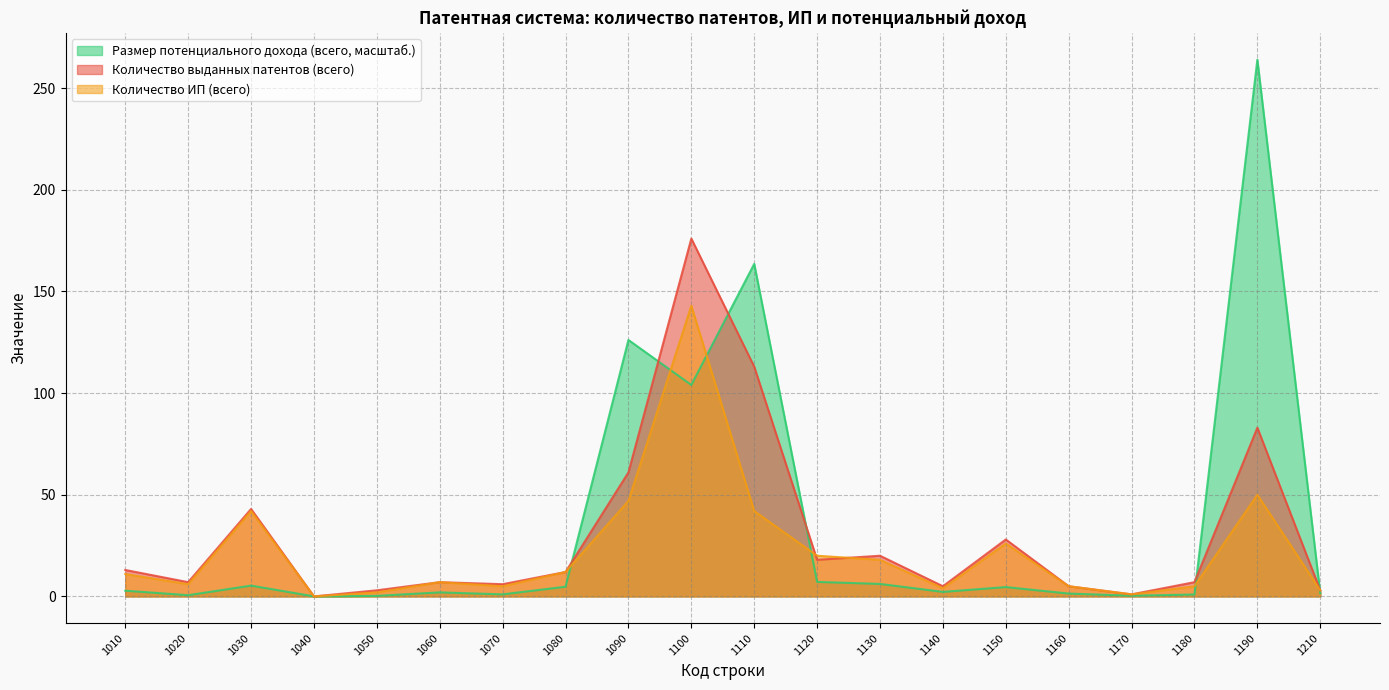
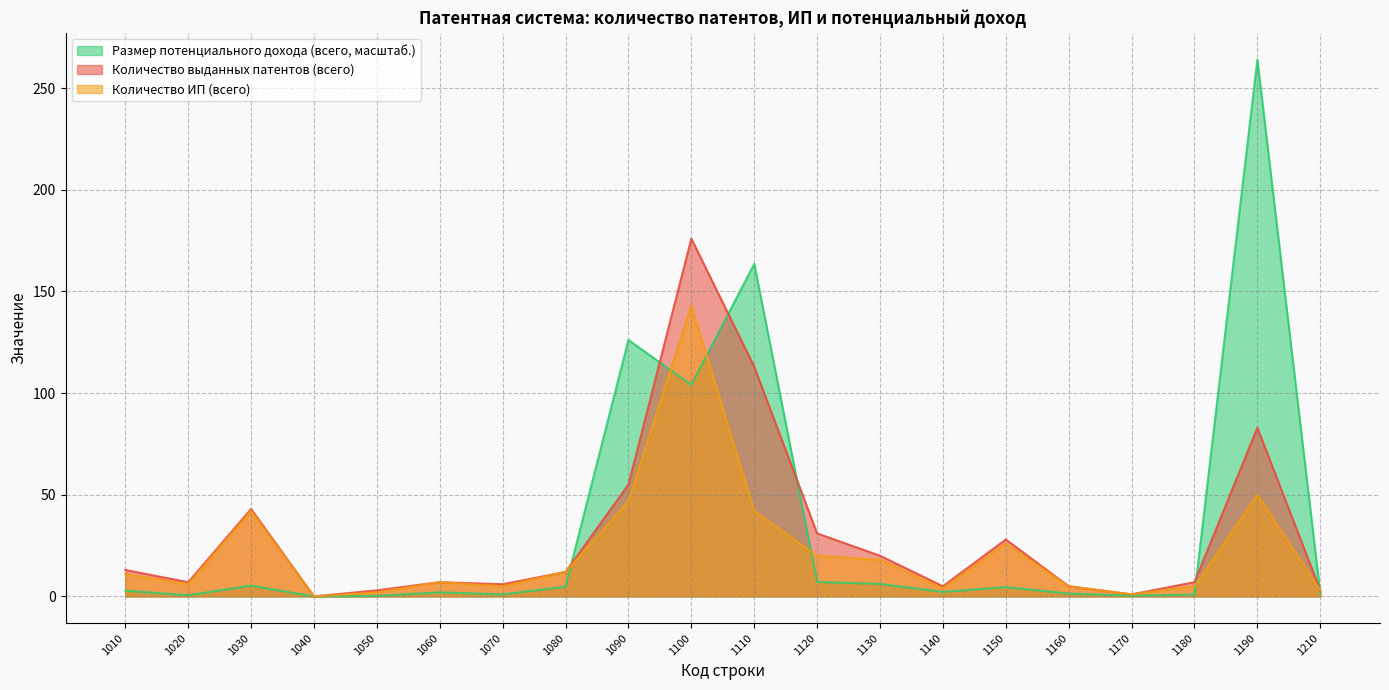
  {
    "Размер потенциального дохода (всего, масштаб.)": {
      "1010": 3,
      "1020": 1,
      "1030": 5,
      "1050": 0,
      "1060": 2,
      "1070": 1,
      "1080": 5,
      "1090": 126,
      "1100": 104,
      "1110": 164,
      "1120": 7,
      "1130": 6,
      "1140": 2,
      "1150": 5,
      "1160": 1,
      "1180": 1,
      "1190": 264,
      "1210": 2
    },
    "Количество выданных патентов (всего)": {
      "1010": 13,
-     "1090": 61,
+     "1090": 55,
      "1100": 176,
      "1110": 113,
-     "1120": 18,
+     "1120": 31,
      "1130": 20,
      "1150": 28,
      "1180": 7,
      "1190": 83
    },
    "Количество ИП (всего)": {
      "1010": 11,
      "1090": 47,
      "1100": 143,
      "1110": 42,
      "1120": 20,
      "1130": 18,
      "1150": 26,
      "1180": 5,
      "1190": 50
    }
  }
